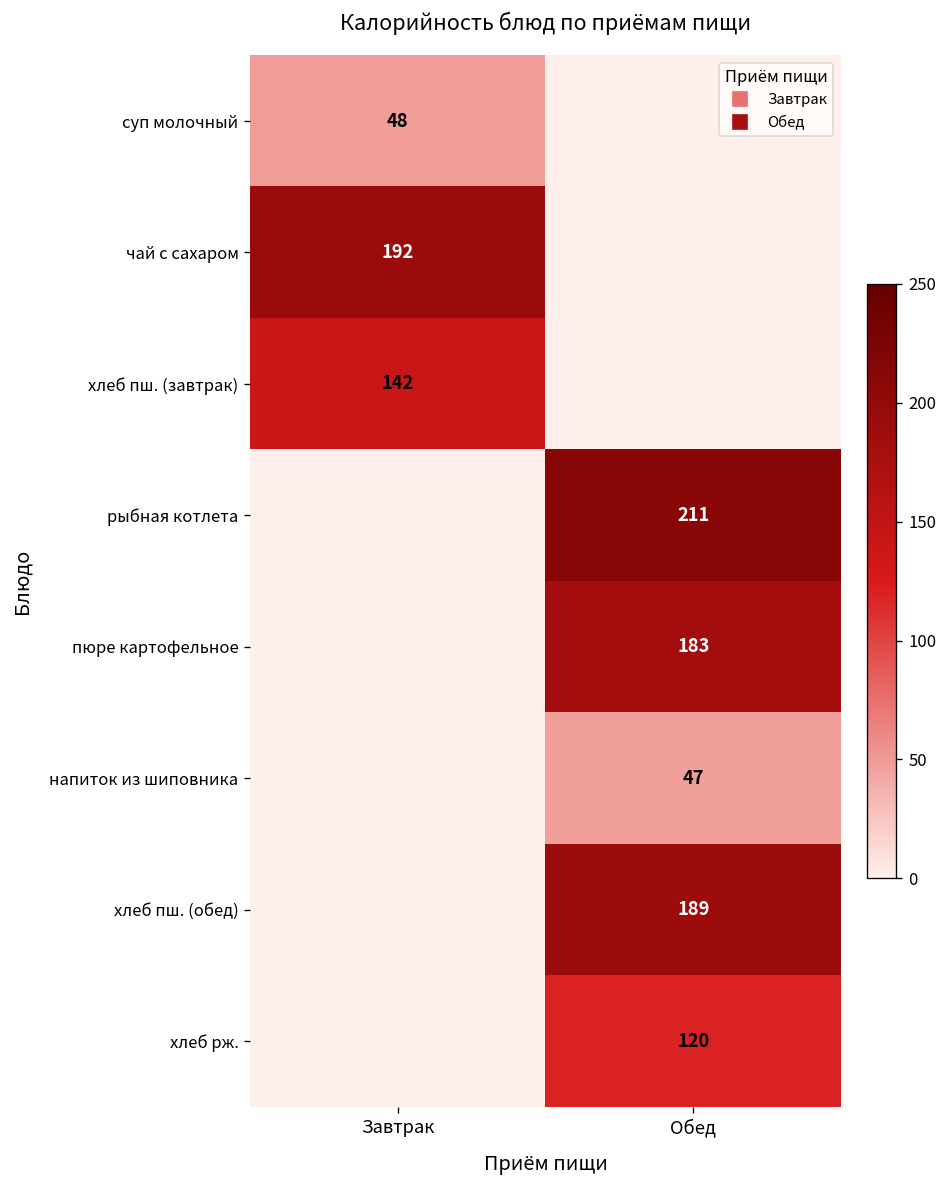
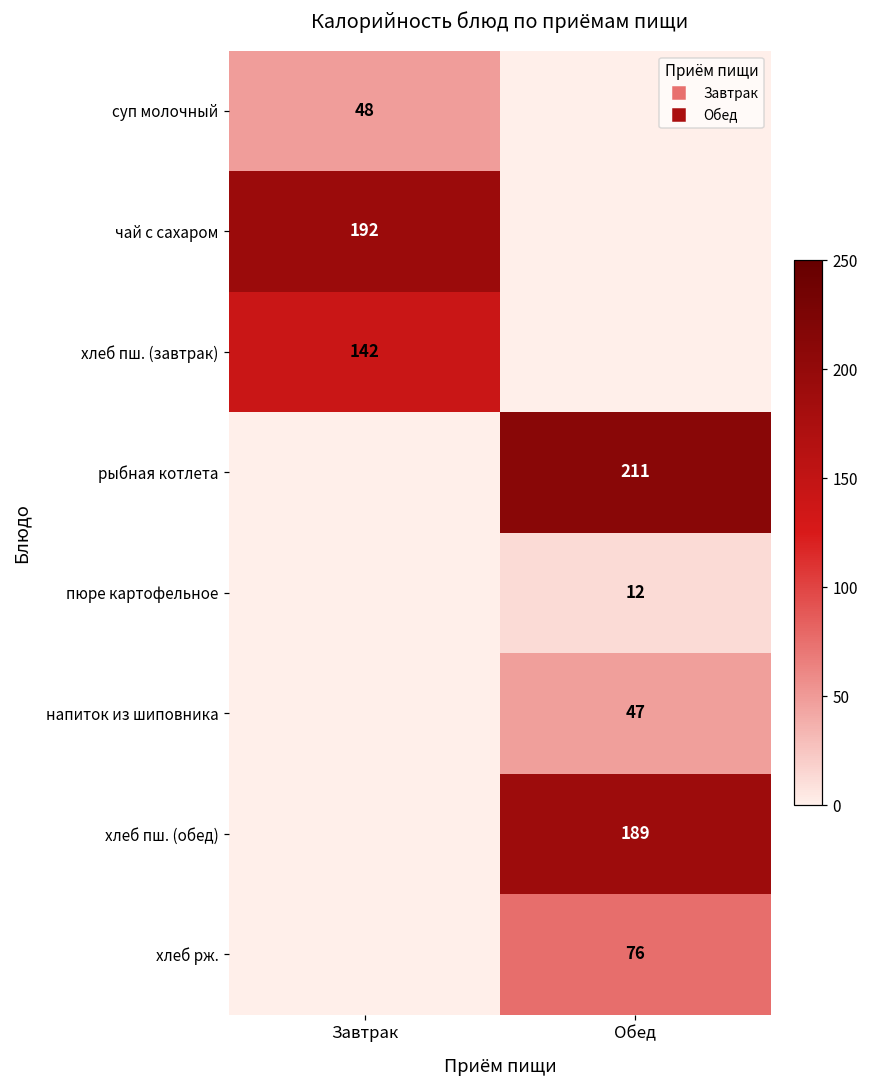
  {
    "суп молочный": {
      "Завтрак": 48
    },
    "чай с сахаром": {
      "Завтрак": 192
    },
    "хлеб пш. (завтрак)": {
      "Завтрак": 142
    },
    "рыбная котлета": {
      "Обед": 211
    },
    "пюре картофельное": {
-     "Обед": 183
+     "Обед": 12
    },
    "напиток из шиповника": {
      "Обед": 47
    },
    "хлеб пш. (обед)": {
      "Обед": 189
    },
    "хлеб рж.": {
-     "Обед": 120
+     "Обед": 76
    }
  }
